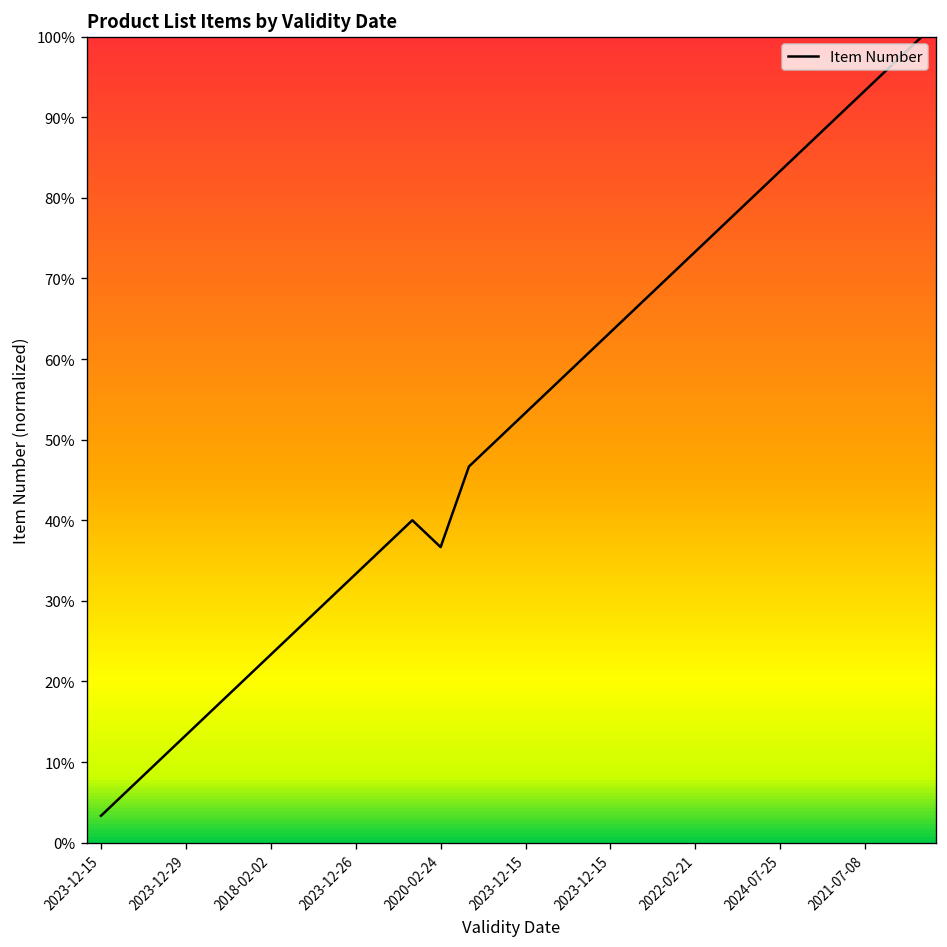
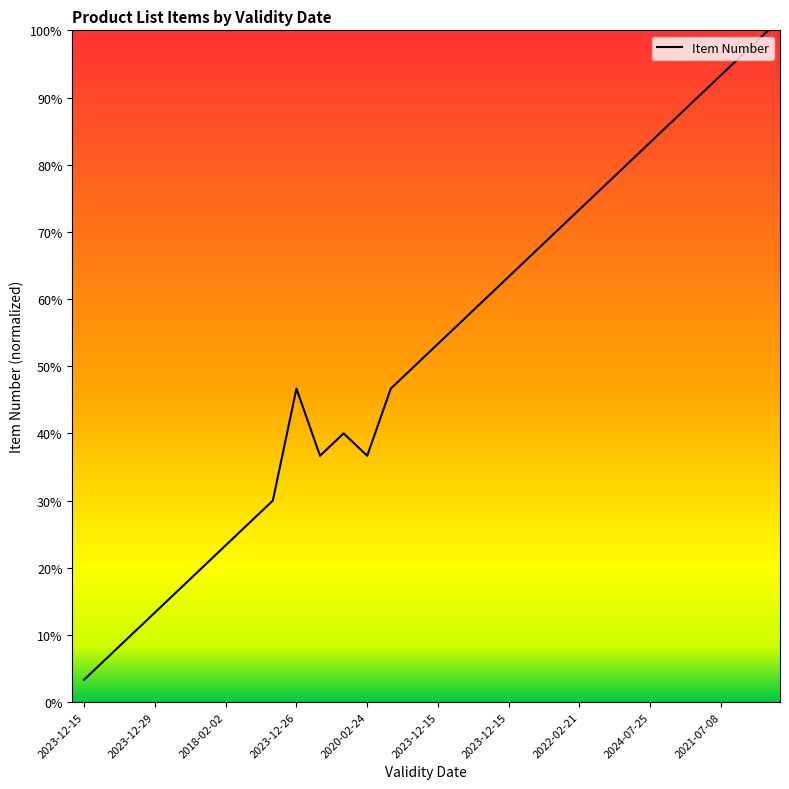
  {
-   "2023-12-26": "33%",
+   "2023-12-26": "47%",
    "2020-02-24": "37%",
    "2024-07-25": "83%"
  }
